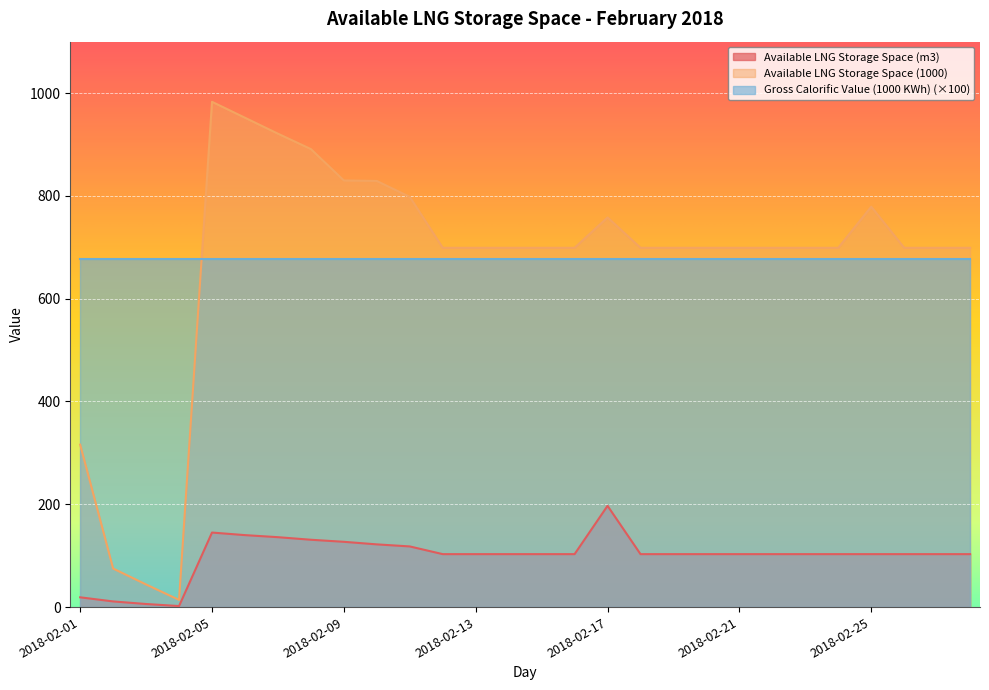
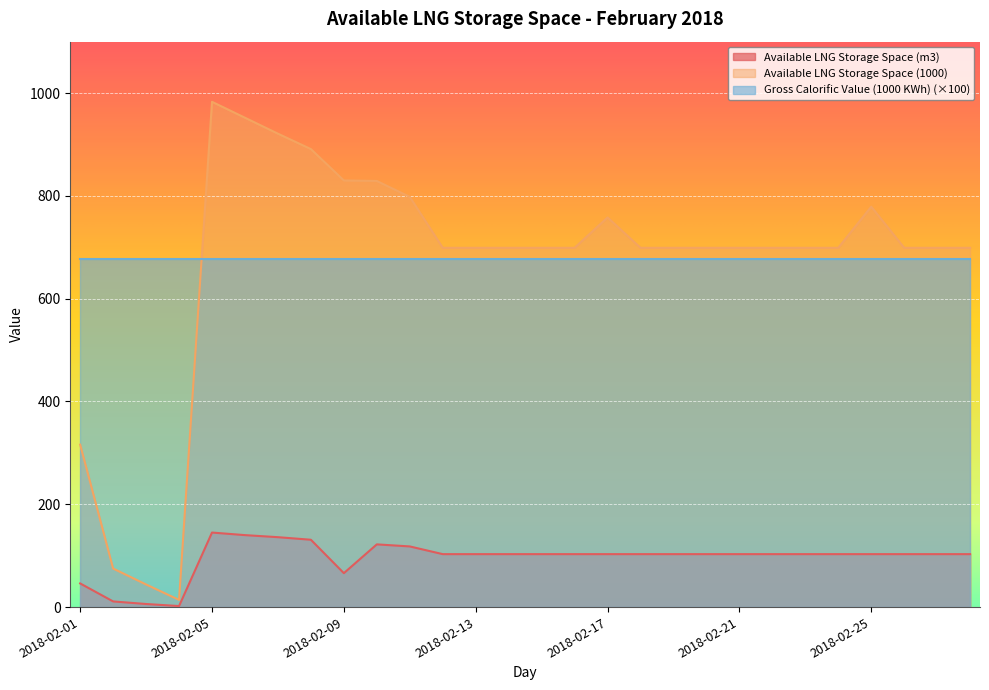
  {
    "Available LNG Storage Space (m3)": {
-     "2018-02-01": 20,
+     "2018-02-01": 50,
      "2018-02-05": 150,
-     "2018-02-09": 130,
+     "2018-02-09": 70,
      "2018-02-13": 100,
-     "2018-02-17": 200,
+     "2018-02-17": 100,
      "2018-02-21": 100,
      "2018-02-25": 100
    },
    "Available LNG Storage Space (1000)": {
      "2018-02-01": 320,
      "2018-02-05": 980,
      "2018-02-09": 830,
      "2018-02-13": 700,
      "2018-02-17": 760,
      "2018-02-21": 700,
      "2018-02-25": 780
    },
    "Gross Calorific Value (1000 KWh) (×100)": {
      "2018-02-01": 680,
      "2018-02-05": 680,
      "2018-02-09": 680,
      "2018-02-13": 680,
      "2018-02-17": 680,
      "2018-02-21": 680,
      "2018-02-25": 680
    }
  }
